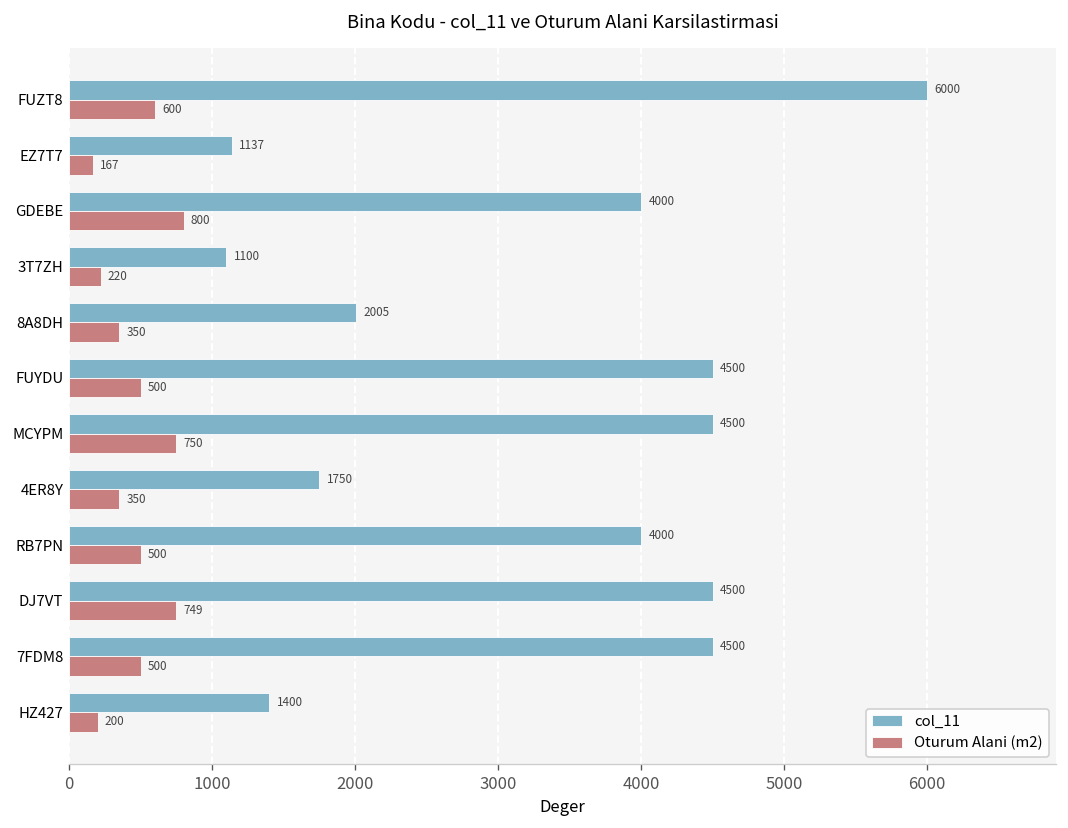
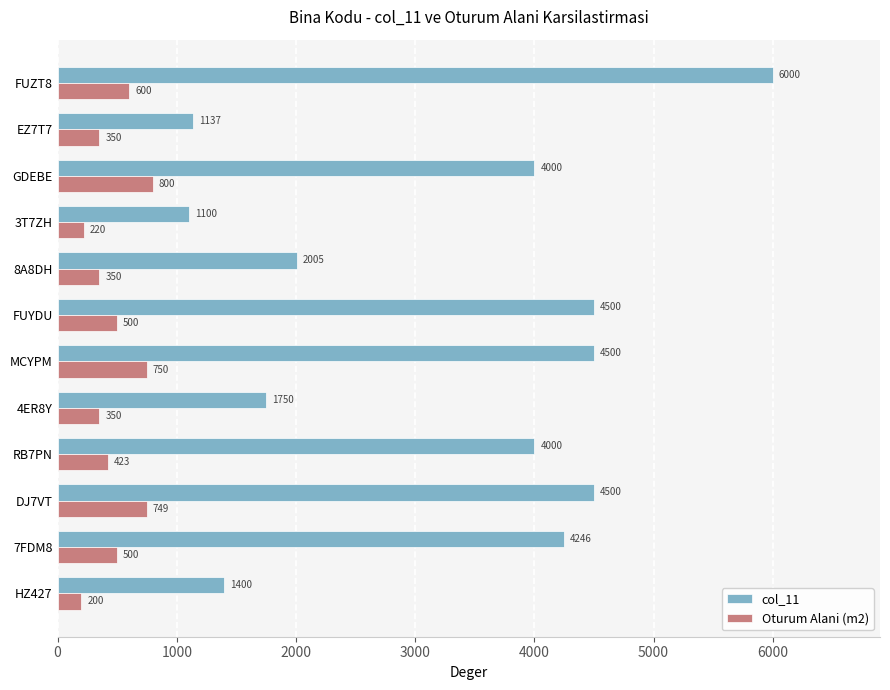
  {
    "col_11": {
      "FUZT8": 6000,
      "EZ7T7": 1137,
      "GDEBE": 4000,
      "3T7ZH": 1100,
      "8A8DH": 2005,
      "FUYDU": 4500,
      "MCYPM": 4500,
      "4ER8Y": 1750,
      "RB7PN": 4000,
      "DJ7VT": 4500,
-     "7FDM8": 4500,
+     "7FDM8": 4246,
      "HZ427": 1400
    },
    "Oturum Alani (m2)": {
      "FUZT8": 600,
-     "EZ7T7": 167,
+     "EZ7T7": 350,
      "GDEBE": 800,
      "3T7ZH": 220,
      "8A8DH": 350,
      "FUYDU": 500,
      "MCYPM": 750,
      "4ER8Y": 350,
-     "RB7PN": 500,
+     "RB7PN": 423,
      "DJ7VT": 749,
      "7FDM8": 500,
      "HZ427": 200
    }
  }
